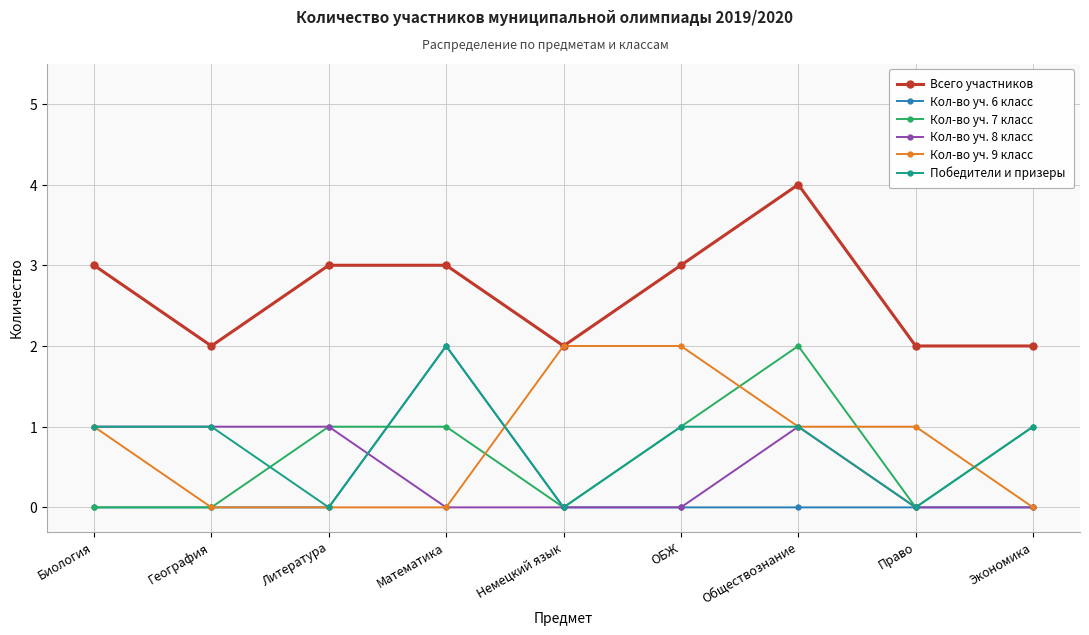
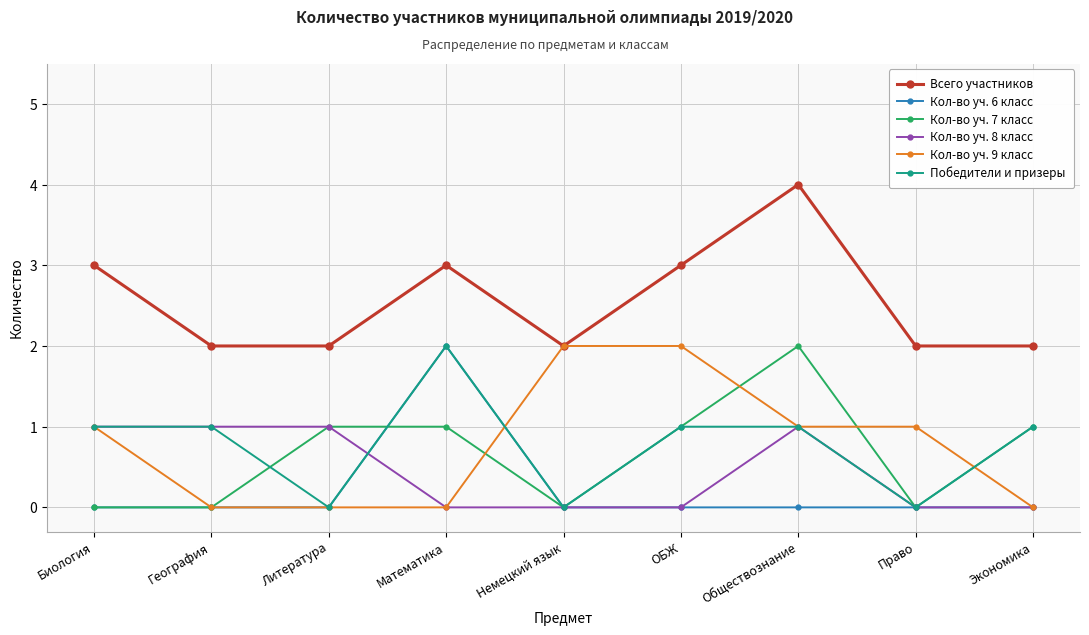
  {
    "Всего участников": {
      "Биология": 3,
      "География": 2,
-     "Литература": 3,
+     "Литература": 2,
      "Математика": 3,
      "ОБЖ": 3,
      "Обществознание": 4,
      "Право": 2,
      "Экономика": 2
    },
    "Кол-во уч. 6 класс": {
      "Обществознание": 0
    },
    "Кол-во уч. 9 класс": {
      "ОБЖ": 2,
      "Право": 1
    }
  }
